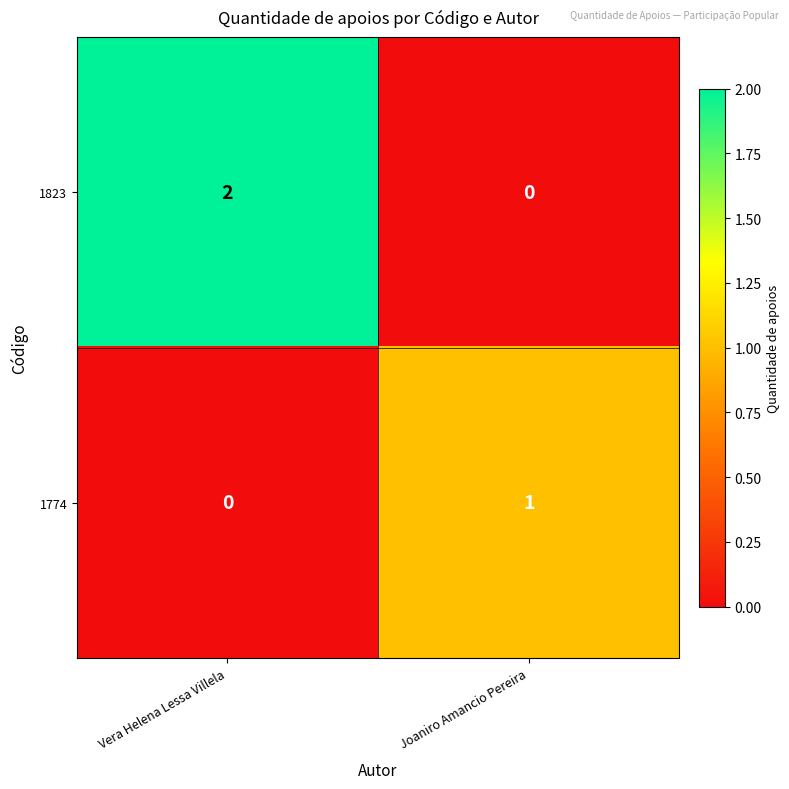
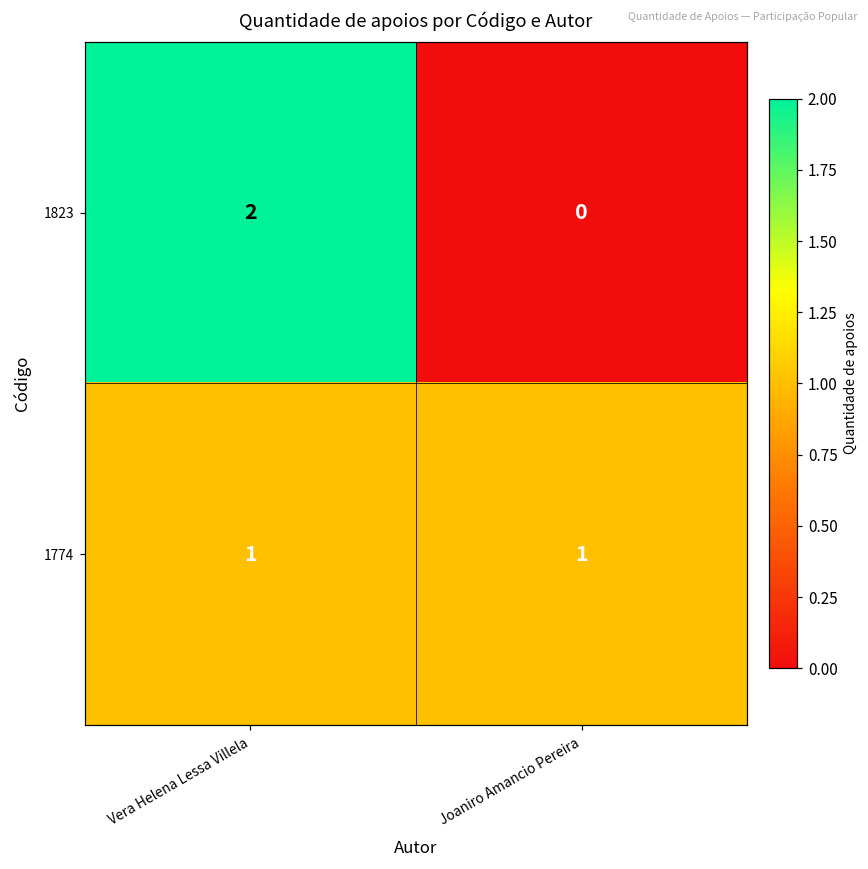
  {
    "1823": {
      "Vera Helena Lessa Villela": 2,
      "Joaniro Amancio Pereira": 0
    },
    "1774": {
-     "Vera Helena Lessa Villela": 0,
+     "Vera Helena Lessa Villela": 1,
      "Joaniro Amancio Pereira": 1
    }
  }
